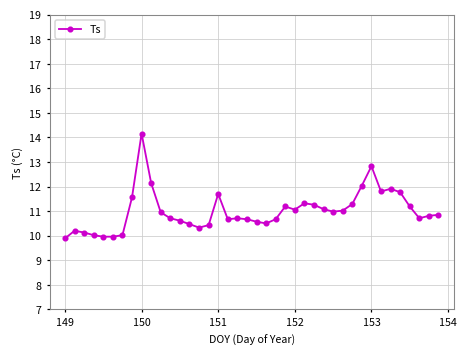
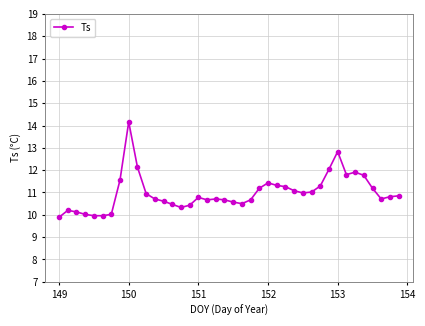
  {
    "149": 9.9,
    "150": 14.2,
-   "151": 11.7,
-   "152": 11.1,
+   "151": 10.8,
+   "152": 11.4,
    "153": 12.8
  }
